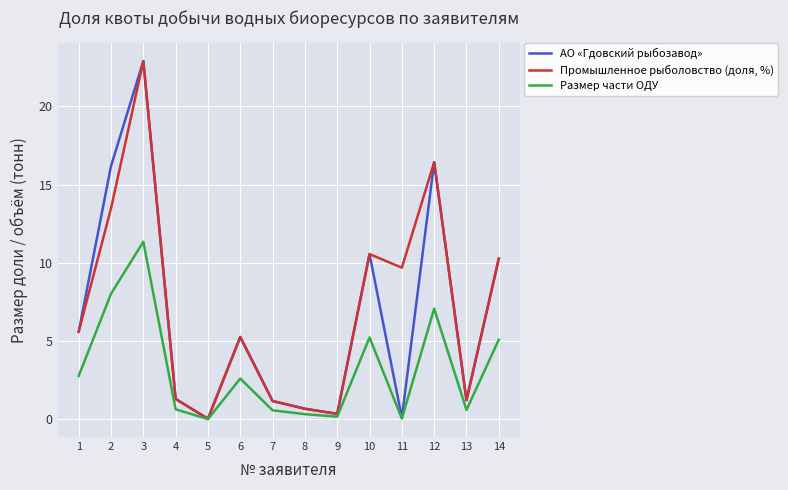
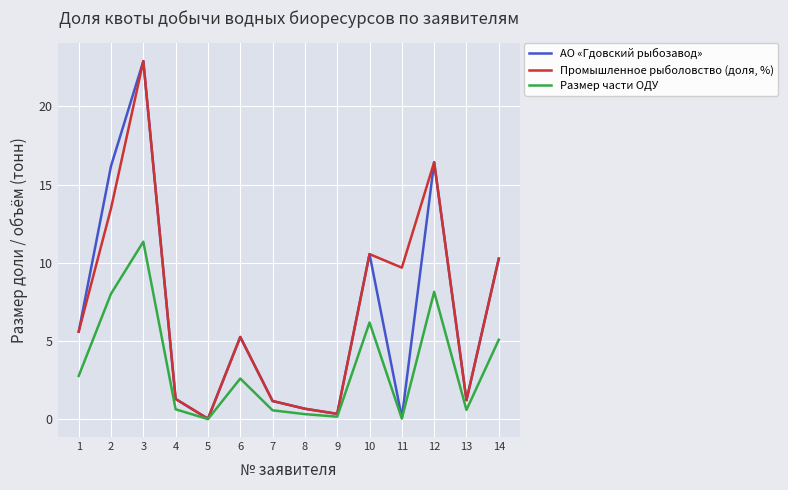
  {
    "АО «Гдовский рыбозавод»": {
      "2": 16.2
    },
    "Промышленное рыболовство (доля, %)": {
      "2": 13.5,
      "11": 9.7
    },
    "Размер части ОДУ": {
      "1": 2.8,
      "2": 8.0,
      "3": 11.4,
      "4": 0.7,
      "6": 2.6,
      "7": 0.6,
      "8": 0.3,
      "9": 0.2,
-     "10": 5.2,
-     "12": 7.1,
+     "10": 6.2,
+     "12": 8.2,
      "13": 0.6,
      "14": 5.1
    }
  }
